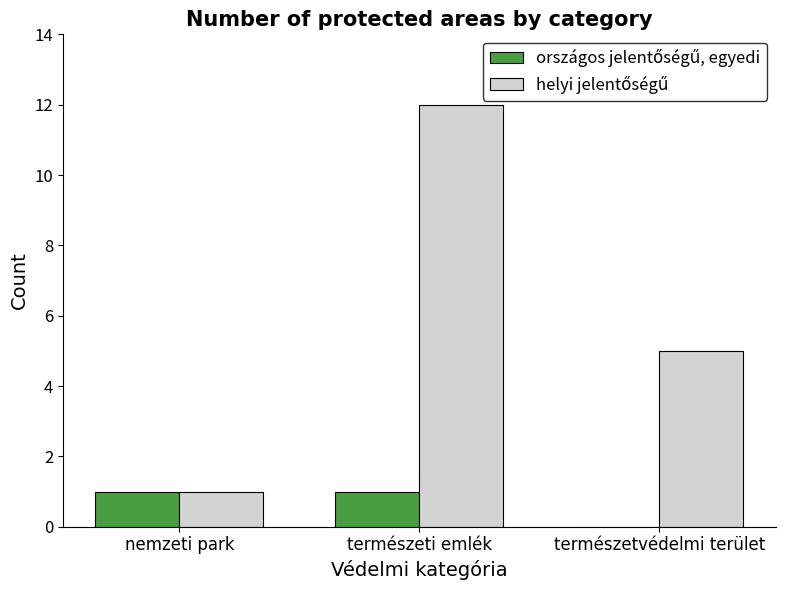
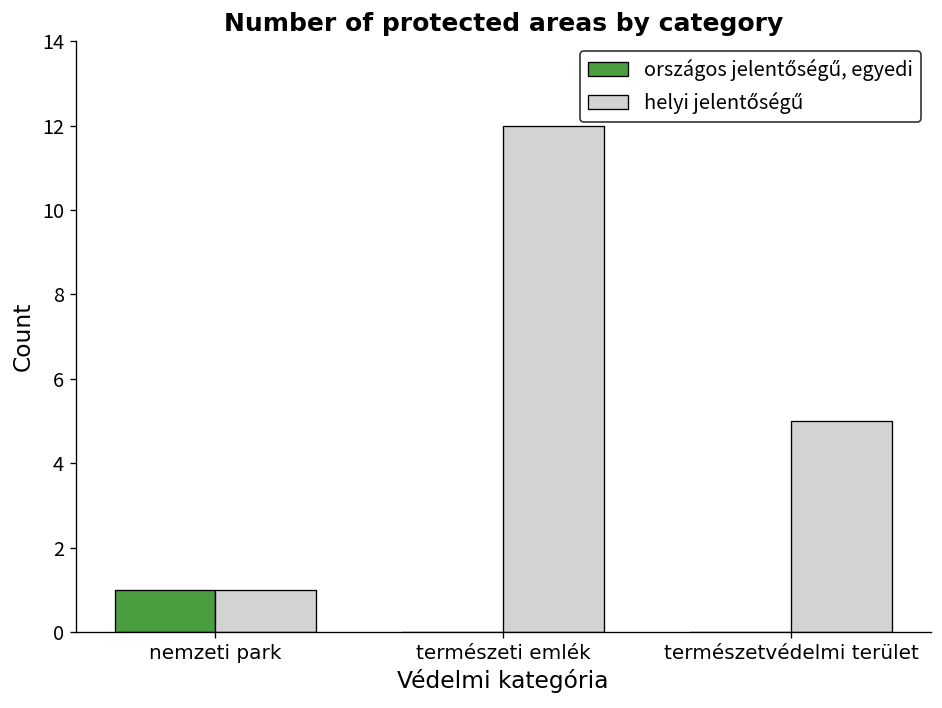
  {
    "országos jelentőségű, egyedi": {
      "nemzeti park": 1,
-     "természeti emlék": 1,
+     "természeti emlék": 0,
      "természetvédelmi terület": 0
    },
    "helyi jelentőségű": {
      "nemzeti park": 1,
      "természeti emlék": 12,
      "természetvédelmi terület": 5
    }
  }
